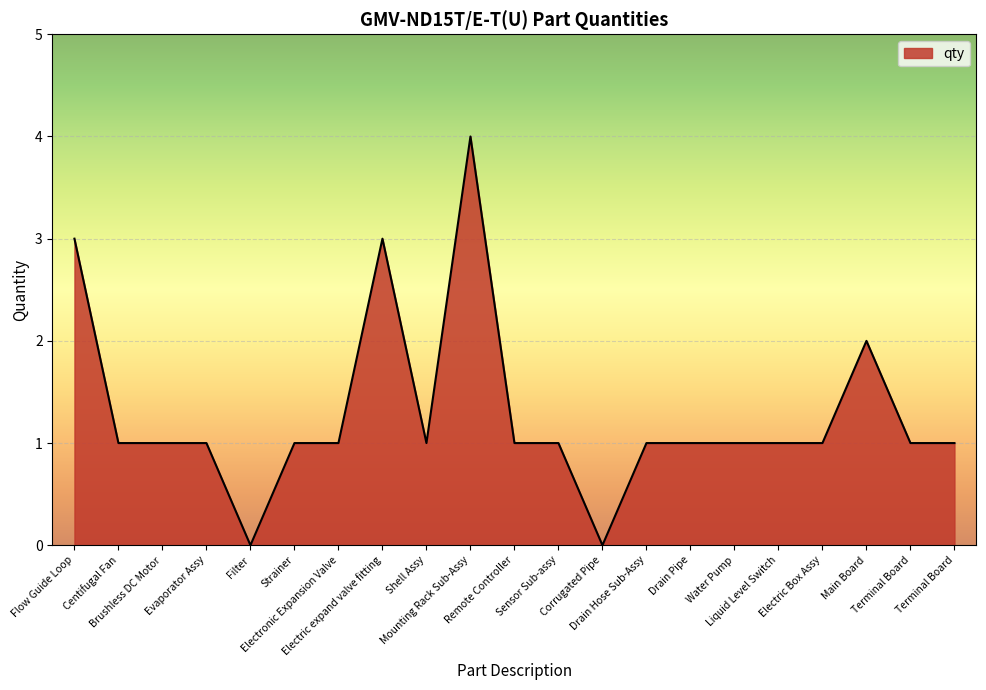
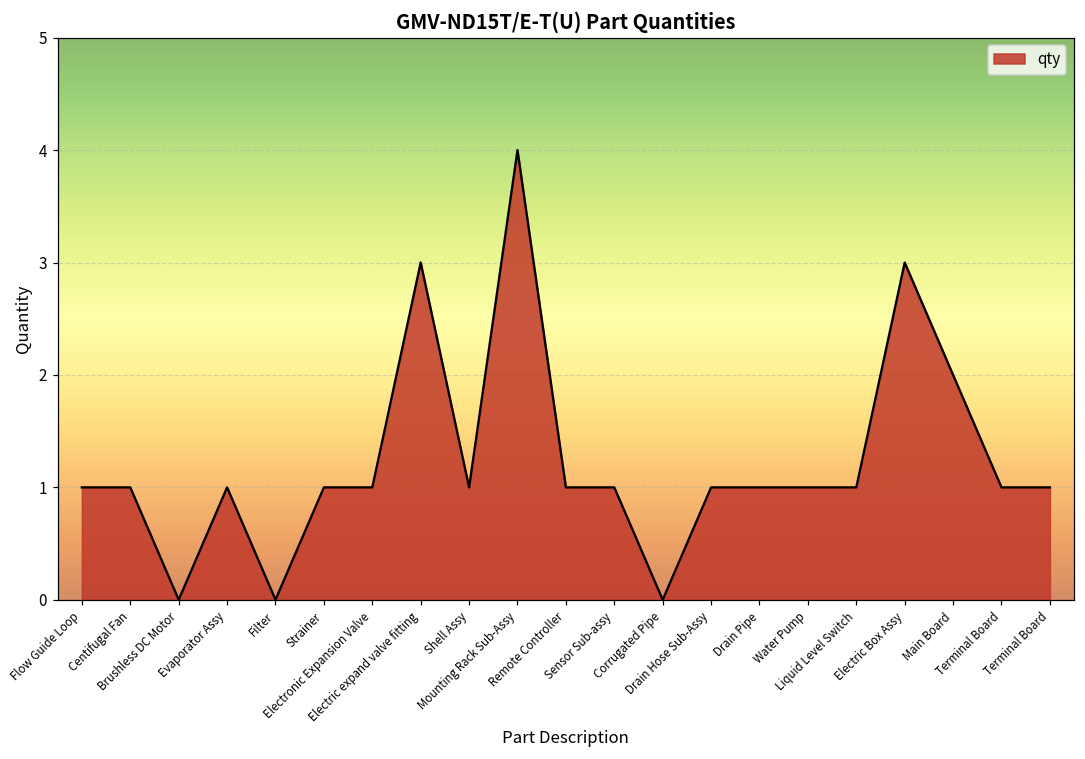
  {
-   "Flow Guide Loop": 3,
+   "Flow Guide Loop": 1,
    "Centifugal Fan": 1,
-   "Brushless DC Motor": 1,
+   "Brushless DC Motor": 0,
    "Evaporator Assy": 1,
    "Filter": 0,
    "Strainer": 1,
    "Electronic Expansion Valve": 1,
    "Electric expand valve fitting": 3,
    "Shell Assy": 1,
    "Mounting Rack Sub-Assy": 4,
    "Remote Controller": 1,
    "Sensor Sub-assy": 1,
    "Corrugated Pipe": 0,
    "Drain Hose Sub-Assy": 1,
    "Drain Pipe": 1,
    "Water Pump": 1,
    "Liquid Level Switch": 1,
-   "Electric Box Assy": 1,
+   "Electric Box Assy": 3,
    "Main Board": 2
  }
